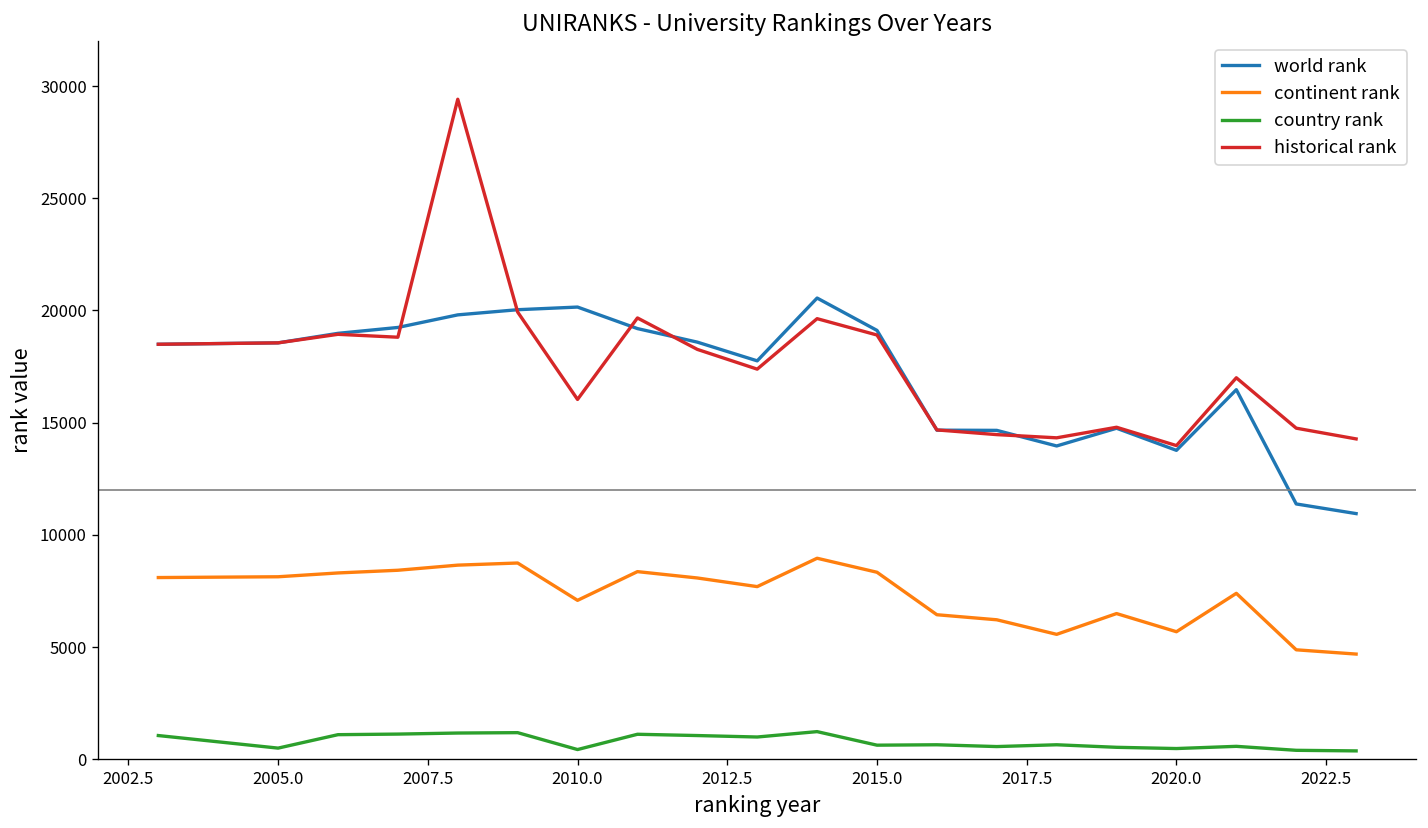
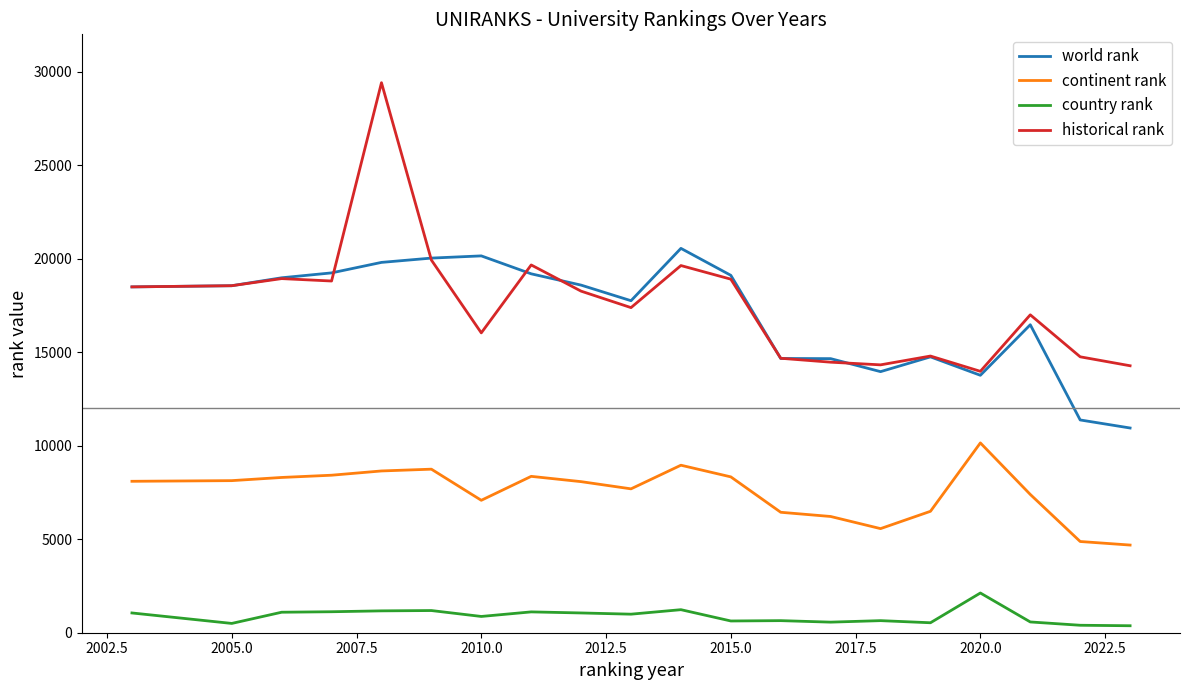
  {
    "world rank": {
      "2010.0": 20200,
      "2015.0": 19100,
      "2020.0": 13800
    },
    "continent rank": {
      "2005.0": 8100,
      "2010.0": 7100,
      "2015.0": 8300,
-     "2020.0": 5700
+     "2020.0": 10200
    },
    "country rank": {
      "2005.0": 500,
-     "2010.0": 400,
+     "2010.0": 900,
      "2015.0": 600,
-     "2020.0": 500
+     "2020.0": 2100
    },
    "historical rank": {
      "2010.0": 16000,
      "2015.0": 18900,
      "2020.0": 14000
    }
  }
